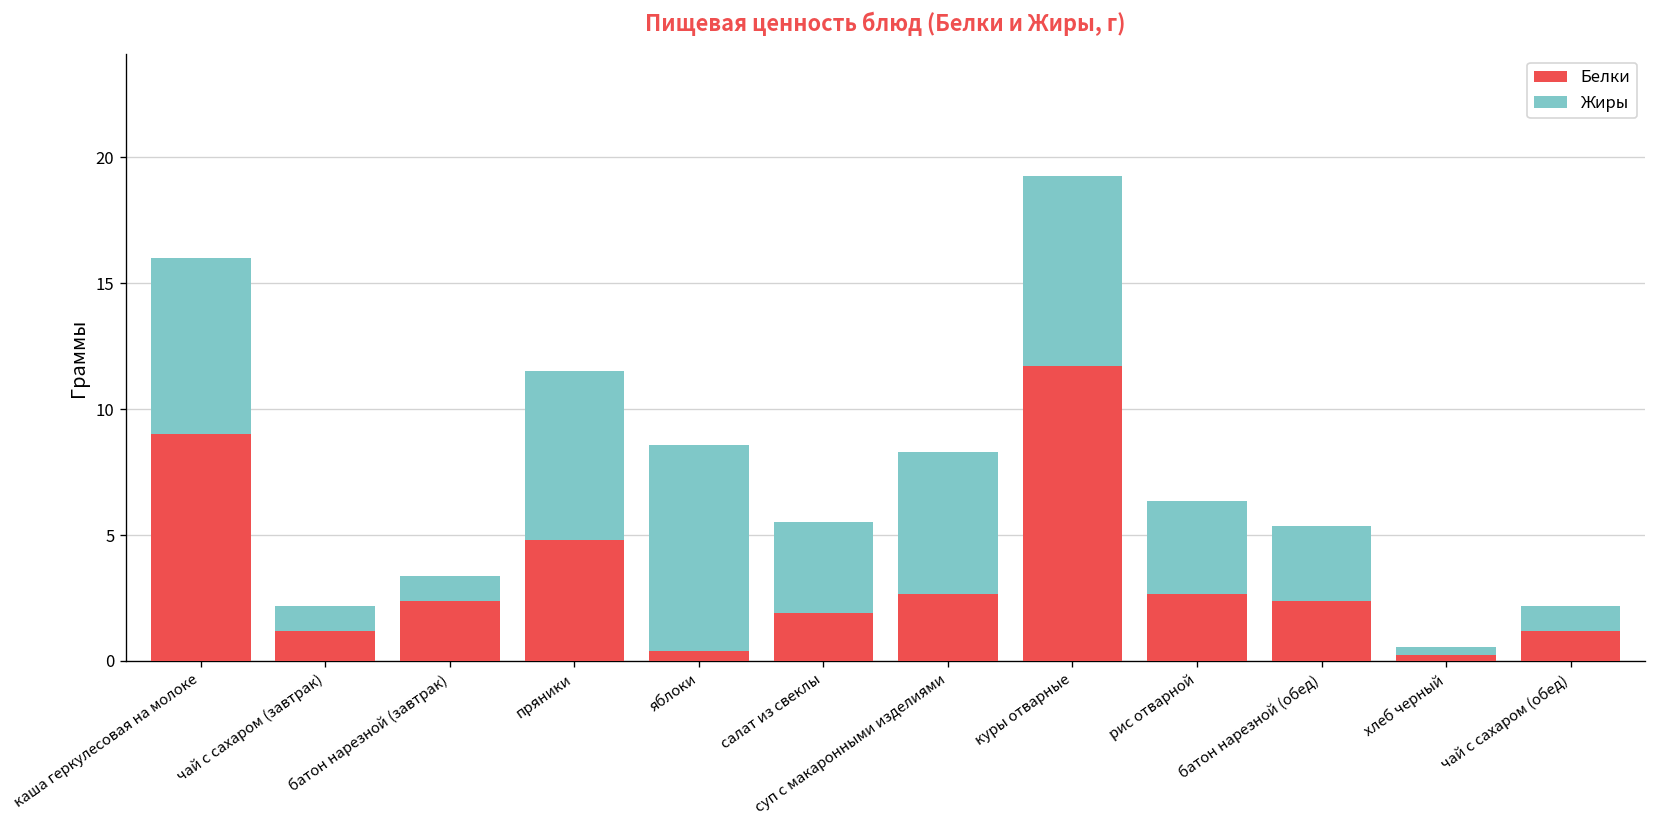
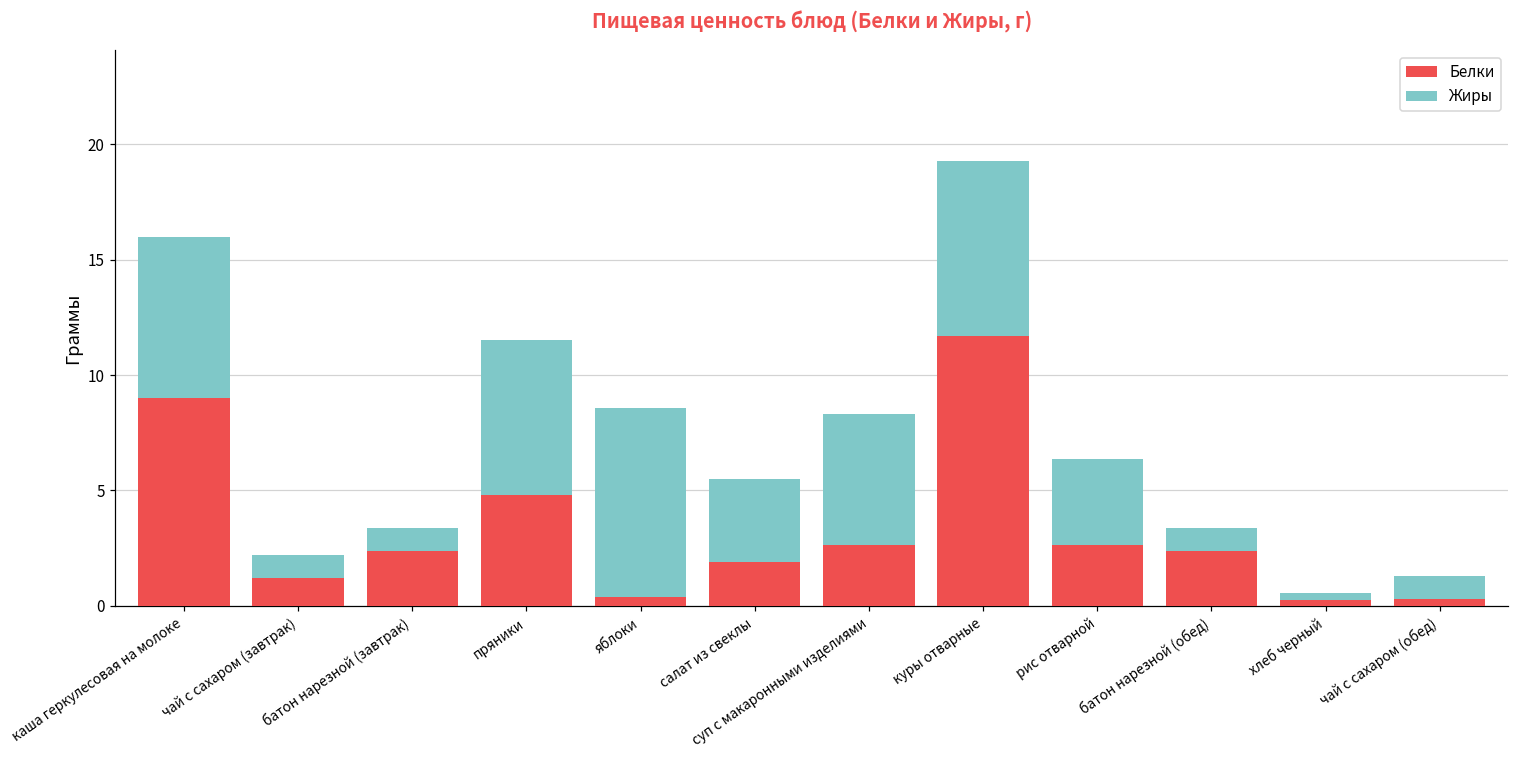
  {
    "Белки": {
      "каша геркулесовая на молоке": 9.0,
      "чай с сахаром (завтрак)": 1.2,
      "батон нарезной (завтрак)": 2.4,
      "пряники": 4.8,
      "яблоки": 0.4,
      "салат из свеклы": 1.9,
      "суп с макаронными изделиями": 2.6,
      "куры отварные": 11.7,
      "рис отварной": 2.7,
      "батон нарезной (обед)": 2.4,
      "хлеб черный": 0.3,
-     "чай с сахаром (обед)": 1.2
+     "чай с сахаром (обед)": 0.3
    },
    "Жиры": {
      "каша геркулесовая на молоке": 7,
      "чай с сахаром (завтрак)": 1,
      "батон нарезной (завтрак)": 1,
      "пряники": 6.7,
      "яблоки": 8.2,
      "салат из свеклы": 3.6,
      "суп с макаронными изделиями": 5.7,
      "куры отварные": 7.6,
      "рис отварной": 3.7,
-     "батон нарезной (обед)": 3,
+     "батон нарезной (обед)": 1,
      "хлеб черный": 0.3,
      "чай с сахаром (обед)": 1
    }
  }
